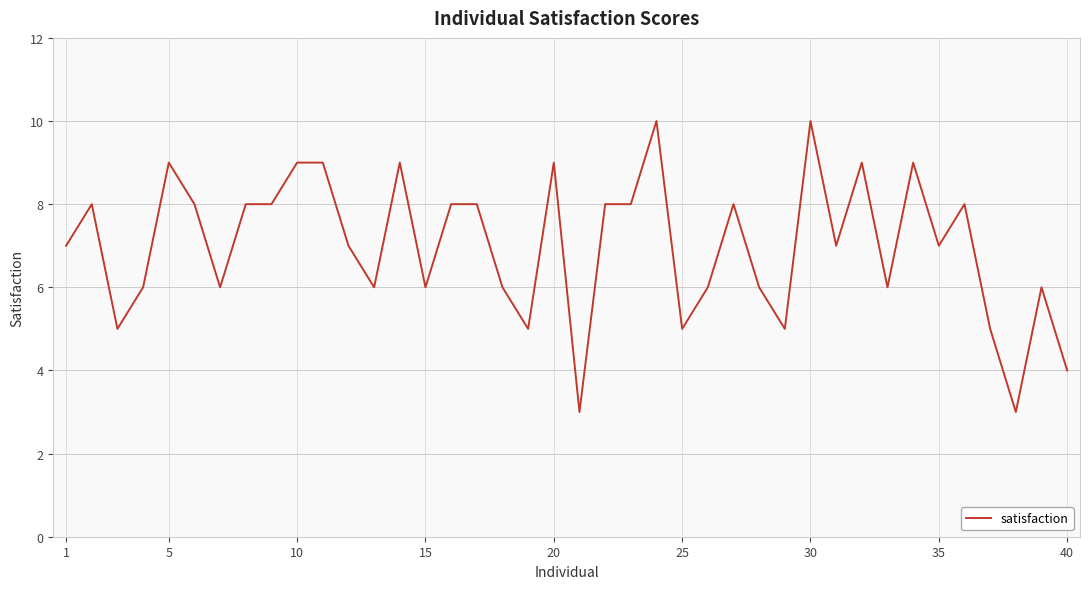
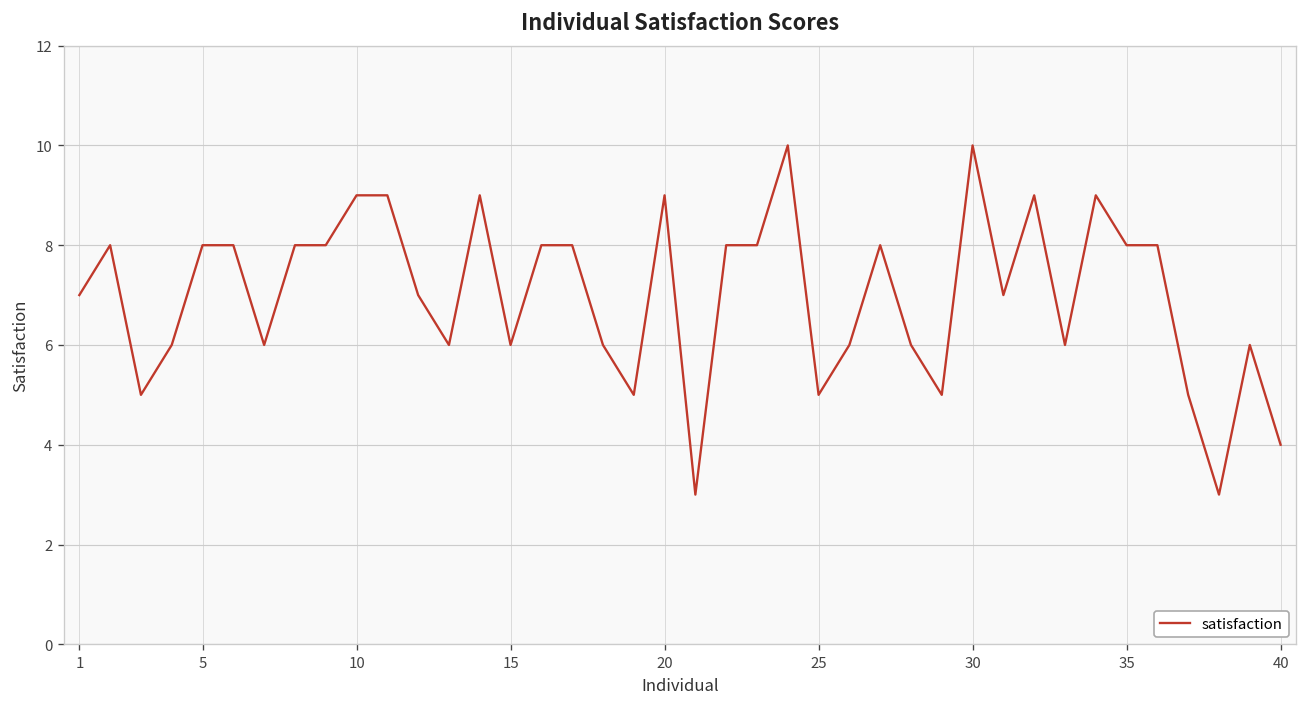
  {
    "1": 7,
-   "5": 9,
+   "5": 8,
    "10": 9,
    "15": 6,
    "20": 9,
    "25": 5,
    "30": 10,
-   "35": 7,
+   "35": 8,
    "40": 4
  }
